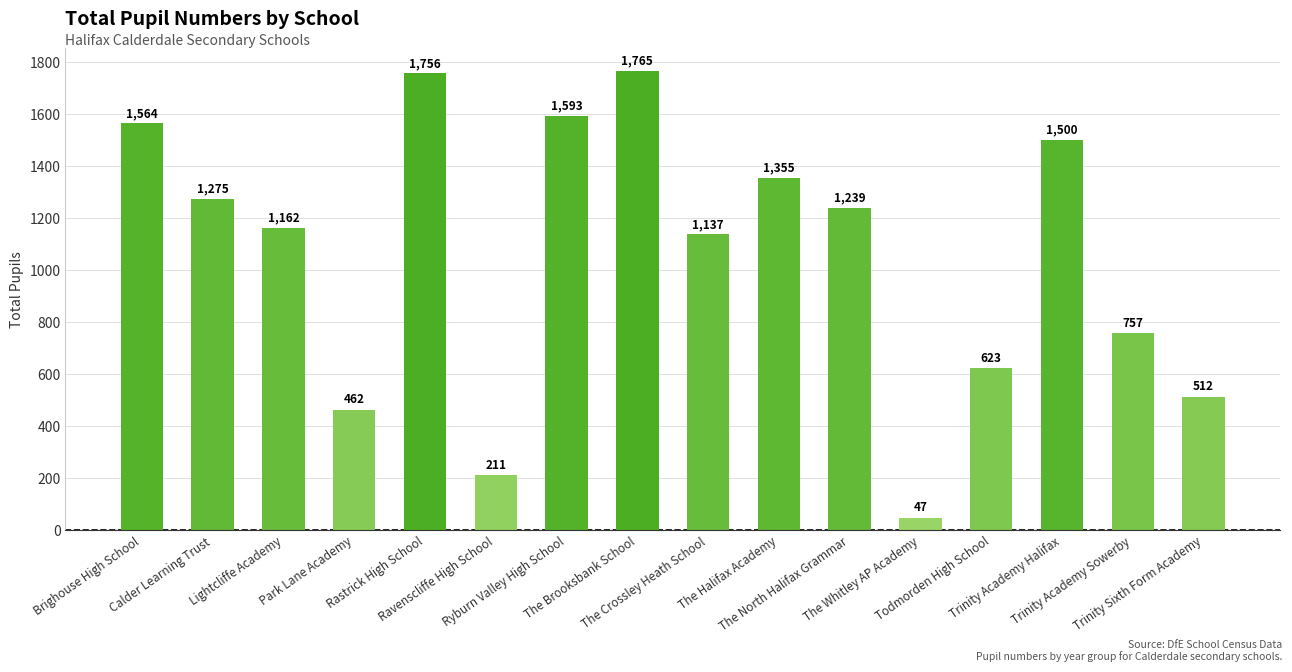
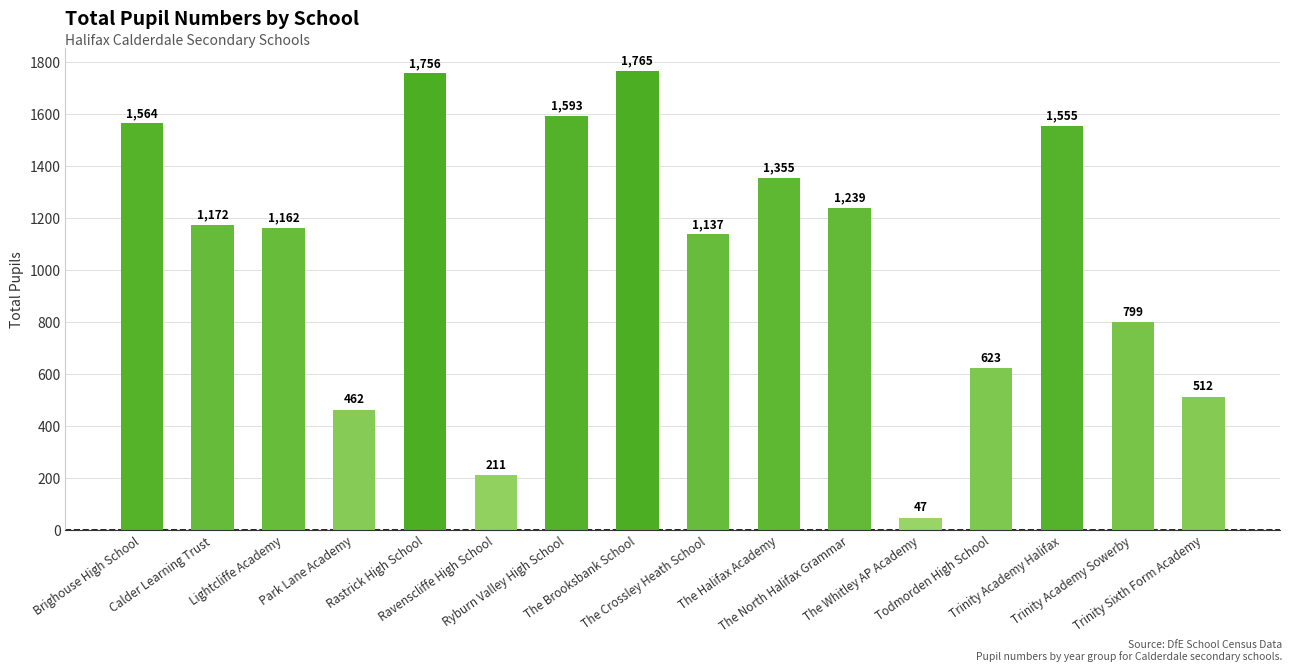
  {
    "Brighouse High School": "1,564",
-   "Calder Learning Trust": "1,275",
+   "Calder Learning Trust": "1,172",
    "Lightcliffe Academy": "1,162",
    "Park Lane Academy": "462",
    "Rastrick High School": "1,756",
    "Ravenscliffe High School": "211",
    "Ryburn Valley High School": "1,593",
    "The Brooksbank School": "1,765",
    "The Crossley Heath School": "1,137",
    "The Halifax Academy": "1,355",
    "The North Halifax Grammar": "1,239",
    "The Whitley AP Academy": "47",
    "Todmorden High School": "623",
-   "Trinity Academy Halifax": "1,500",
-   "Trinity Academy Sowerby": "757",
+   "Trinity Academy Halifax": "1,555",
+   "Trinity Academy Sowerby": "799",
    "Trinity Sixth Form Academy": "512"
  }
